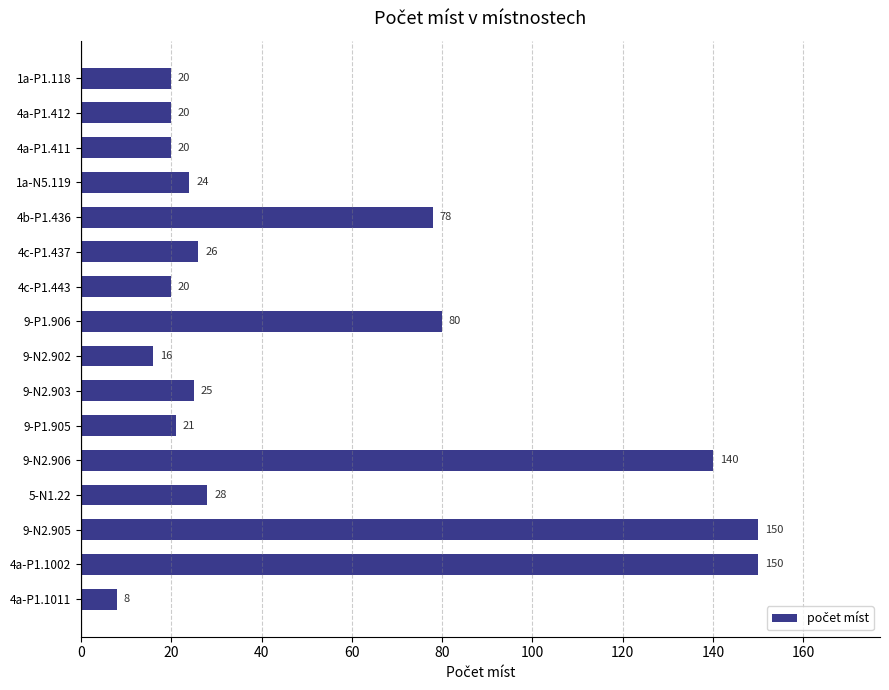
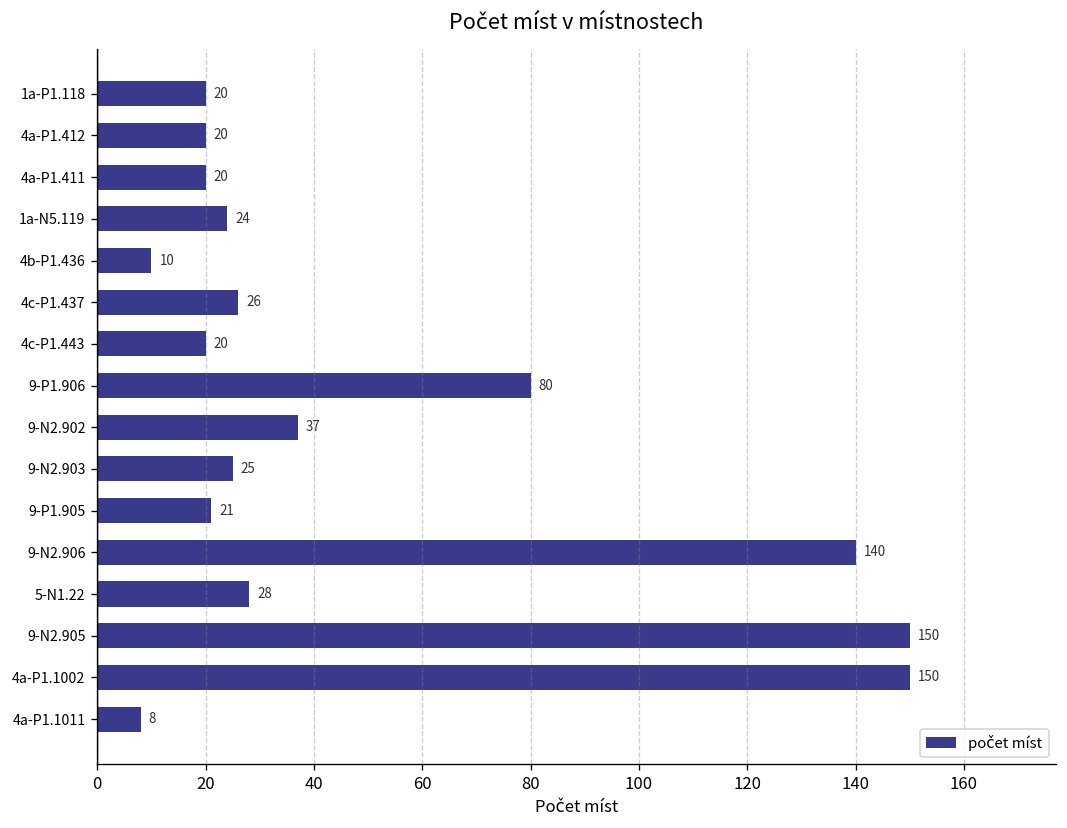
  {
    "1a-P1.118": 20,
    "4a-P1.412": 20,
    "4a-P1.411": 20,
    "1a-N5.119": 24,
-   "4b-P1.436": 78,
+   "4b-P1.436": 10,
    "4c-P1.437": 26,
    "4c-P1.443": 20,
    "9-P1.906": 80,
-   "9-N2.902": 16,
+   "9-N2.902": 37,
    "9-N2.903": 25,
    "9-P1.905": 21,
    "9-N2.906": 140,
    "5-N1.22": 28,
    "9-N2.905": 150,
    "4a-P1.1002": 150,
    "4a-P1.1011": 8
  }
